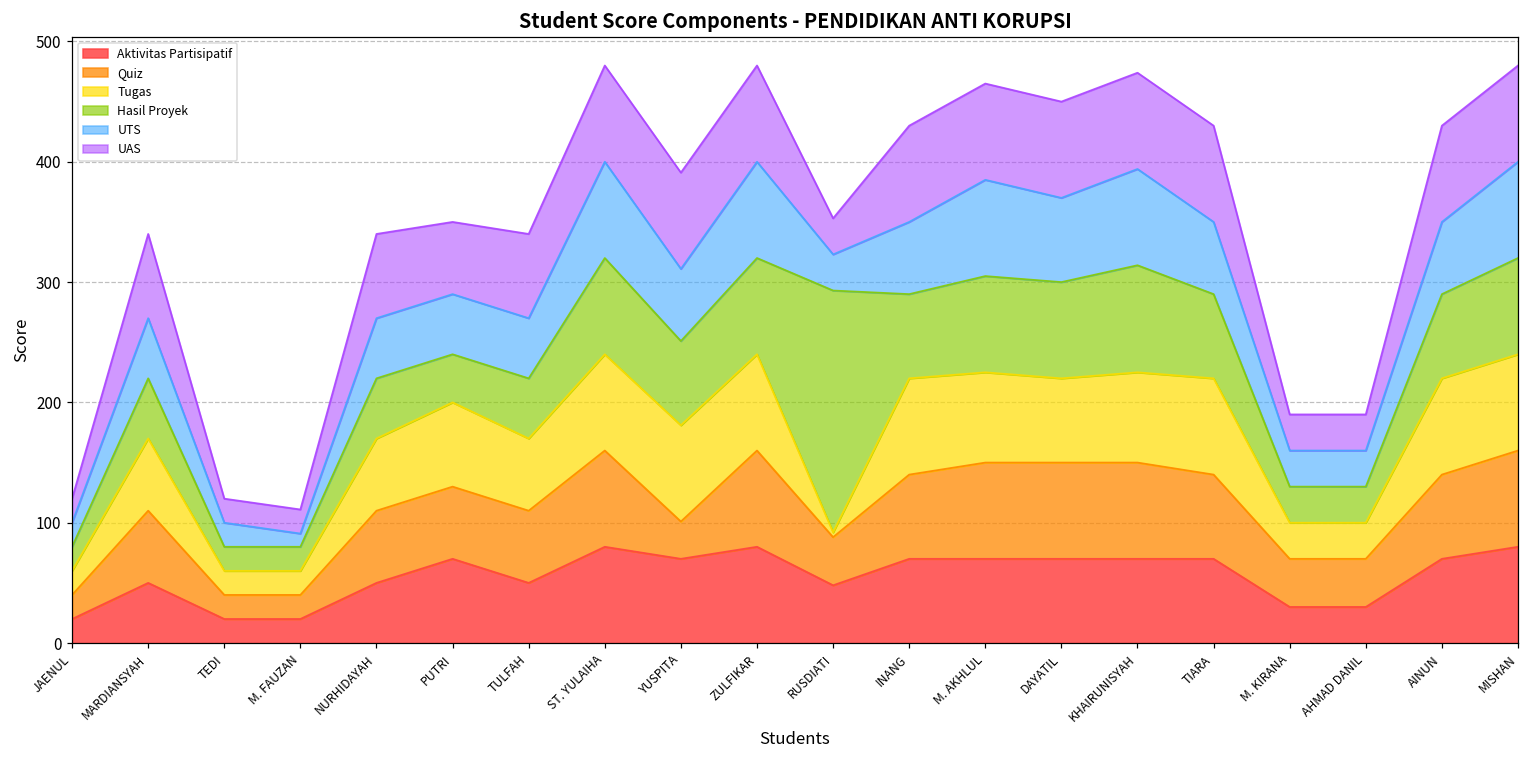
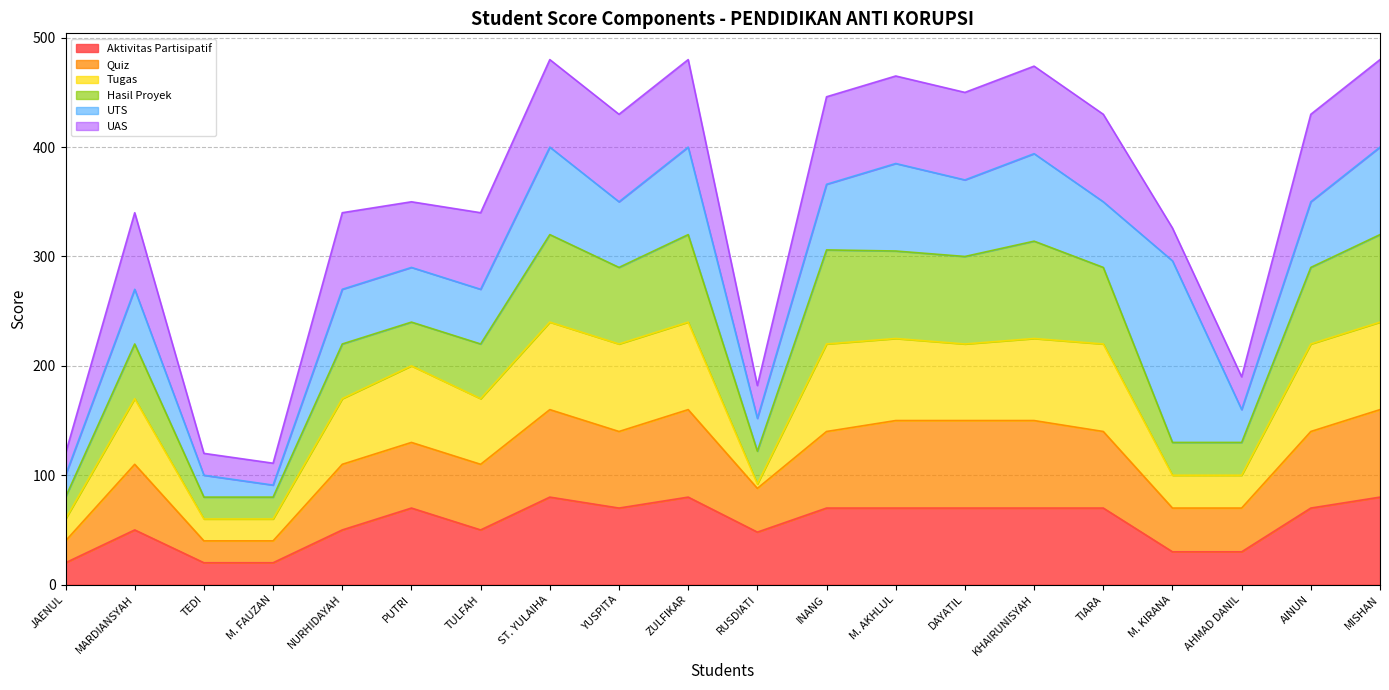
  {
    "Aktivitas Partisipatif": {
      "JAENUL": 20,
      "MARDIANSYAH": 50,
      "TEDI": 20,
      "M. FAUZAN": 20,
      "NURHIDAYAH": 50,
      "PUTRI": 70,
      "TULFAH": 50,
      "ST. YULAIHA": 80,
      "YUSPITA": 70,
      "ZULFIKAR": 80,
      "RUSDIATI": 48,
      "INANG": 70,
      "M. AKHLUL": 70,
      "DAYATIL": 70,
      "KHAIRUNISYAH": 70,
      "TIARA": 70,
      "M. KIRANA": 30,
      "AHMAD DANIL": 30,
      "AINUN": 70,
      "MISHAN": 80
    },
    "Quiz": {
      "JAENUL": 20,
      "MARDIANSYAH": 60,
      "TEDI": 20,
      "M. FAUZAN": 20,
      "NURHIDAYAH": 60,
      "PUTRI": 60,
      "TULFAH": 60,
      "ST. YULAIHA": 80,
-     "YUSPITA": 31,
+     "YUSPITA": 70,
      "ZULFIKAR": 80,
      "RUSDIATI": 40,
      "INANG": 70,
      "M. AKHLUL": 80,
      "DAYATIL": 80,
      "KHAIRUNISYAH": 80,
      "TIARA": 70,
      "M. KIRANA": 40,
      "AHMAD DANIL": 40,
      "AINUN": 70,
      "MISHAN": 80
    },
    "Tugas": {
      "JAENUL": 20,
      "MARDIANSYAH": 60,
      "TEDI": 20,
      "M. FAUZAN": 20,
      "NURHIDAYAH": 60,
      "PUTRI": 70,
      "TULFAH": 60,
      "ST. YULAIHA": 80,
      "YUSPITA": 80,
      "ZULFIKAR": 80,
      "RUSDIATI": 4,
      "INANG": 80,
      "M. AKHLUL": 75,
      "DAYATIL": 70,
      "KHAIRUNISYAH": 75,
      "TIARA": 80,
      "M. KIRANA": 30,
      "AHMAD DANIL": 30,
      "AINUN": 80,
      "MISHAN": 80
    },
    "Hasil Proyek": {
      "JAENUL": 20,
      "MARDIANSYAH": 50,
      "TEDI": 20,
      "M. FAUZAN": 20,
      "NURHIDAYAH": 50,
      "PUTRI": 40,
      "TULFAH": 50,
      "ST. YULAIHA": 80,
      "YUSPITA": 70,
      "ZULFIKAR": 80,
-     "RUSDIATI": 201,
-     "INANG": 70,
+     "RUSDIATI": 30,
+     "INANG": 86,
      "M. AKHLUL": 80,
      "DAYATIL": 80,
      "KHAIRUNISYAH": 89,
      "TIARA": 70,
      "M. KIRANA": 30,
      "AHMAD DANIL": 30,
      "AINUN": 70,
      "MISHAN": 80
    },
    "UTS": {
      "JAENUL": 20,
      "MARDIANSYAH": 50,
      "TEDI": 20,
      "M. FAUZAN": 11,
      "NURHIDAYAH": 50,
      "PUTRI": 50,
      "TULFAH": 50,
      "ST. YULAIHA": 80,
      "YUSPITA": 60,
      "ZULFIKAR": 80,
      "RUSDIATI": 30,
      "INANG": 60,
      "M. AKHLUL": 80,
      "DAYATIL": 70,
      "KHAIRUNISYAH": 80,
      "TIARA": 60,
-     "M. KIRANA": 30,
+     "M. KIRANA": 166,
      "AHMAD DANIL": 30,
      "AINUN": 60,
      "MISHAN": 80
    },
    "UAS": {
      "JAENUL": 20,
      "MARDIANSYAH": 70,
      "TEDI": 20,
      "M. FAUZAN": 20,
      "NURHIDAYAH": 70,
      "PUTRI": 60,
      "TULFAH": 70,
      "ST. YULAIHA": 80,
      "YUSPITA": 80,
      "ZULFIKAR": 80,
      "RUSDIATI": 30,
      "INANG": 80,
      "M. AKHLUL": 80,
      "DAYATIL": 80,
      "KHAIRUNISYAH": 80,
      "TIARA": 80,
      "M. KIRANA": 30,
      "AHMAD DANIL": 30,
      "AINUN": 80,
      "MISHAN": 80
    }
  }
